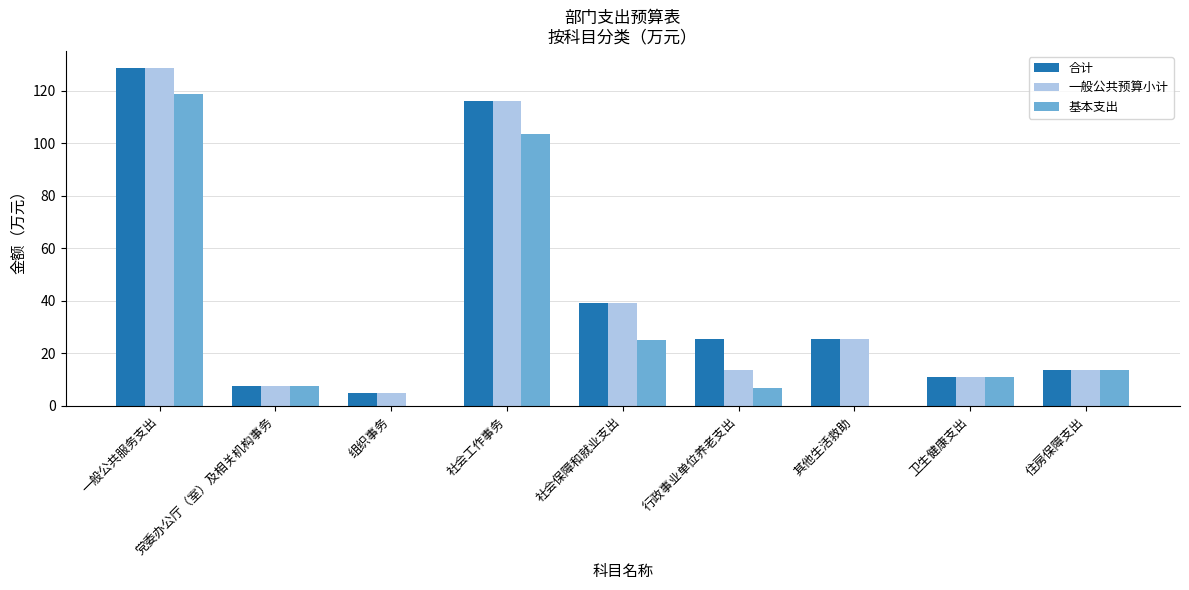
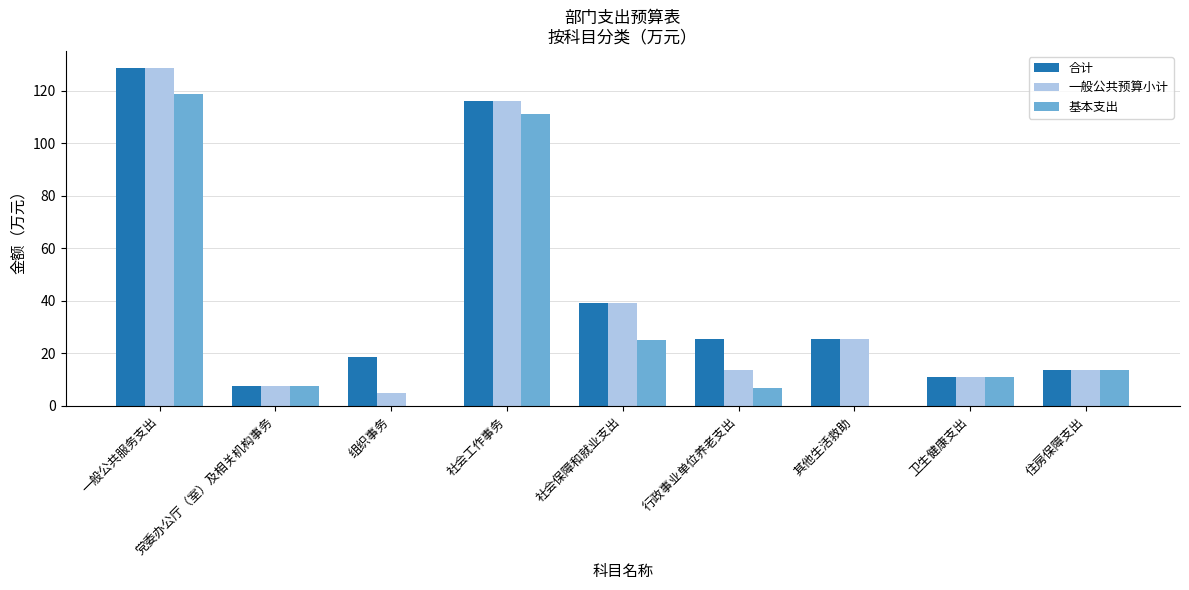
  {
    "合计": {
      "一般公共服务支出": 129,
      "党委办公厅（室）及相关机构事务": 8,
-     "组织事务": 5,
+     "组织事务": 19,
      "社会工作事务": 116,
      "社会保障和就业支出": 39,
      "行政事业单位养老支出": 26,
      "其他生活救助": 26,
      "卫生健康支出": 11,
      "住房保障支出": 14
    },
    "一般公共预算小计": {
      "一般公共服务支出": 129,
      "党委办公厅（室）及相关机构事务": 8,
      "组织事务": 5,
      "社会工作事务": 116,
      "社会保障和就业支出": 39,
      "行政事业单位养老支出": 14,
      "其他生活救助": 26,
      "卫生健康支出": 11,
      "住房保障支出": 14
    },
    "基本支出": {
      "一般公共服务支出": 119,
      "党委办公厅（室）及相关机构事务": 8,
      "组织事务": 0,
-     "社会工作事务": 104,
+     "社会工作事务": 111,
      "社会保障和就业支出": 25,
      "行政事业单位养老支出": 7,
      "其他生活救助": 0,
      "卫生健康支出": 11,
      "住房保障支出": 14
    }
  }
